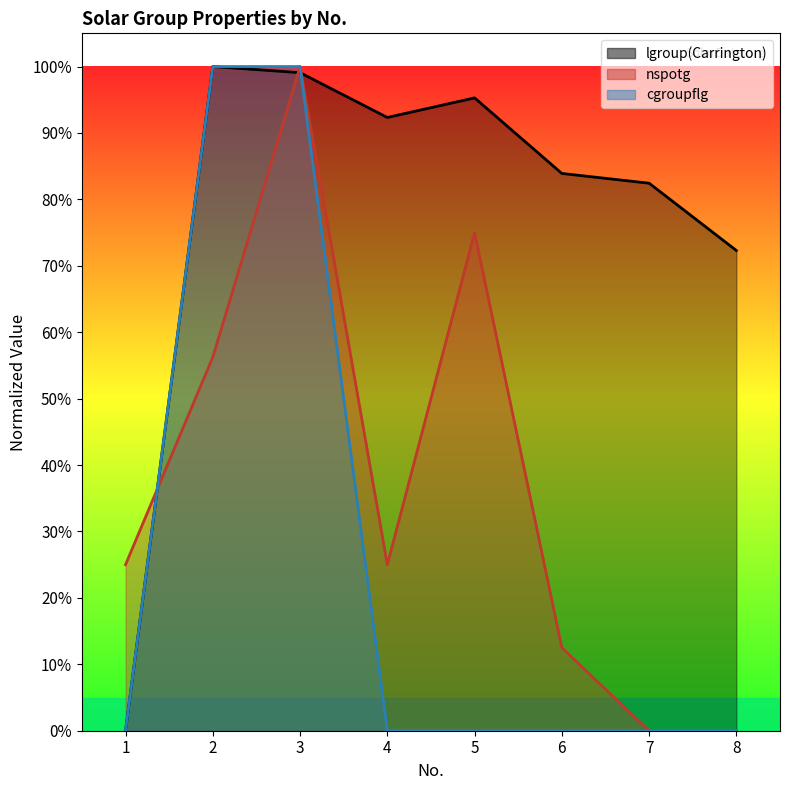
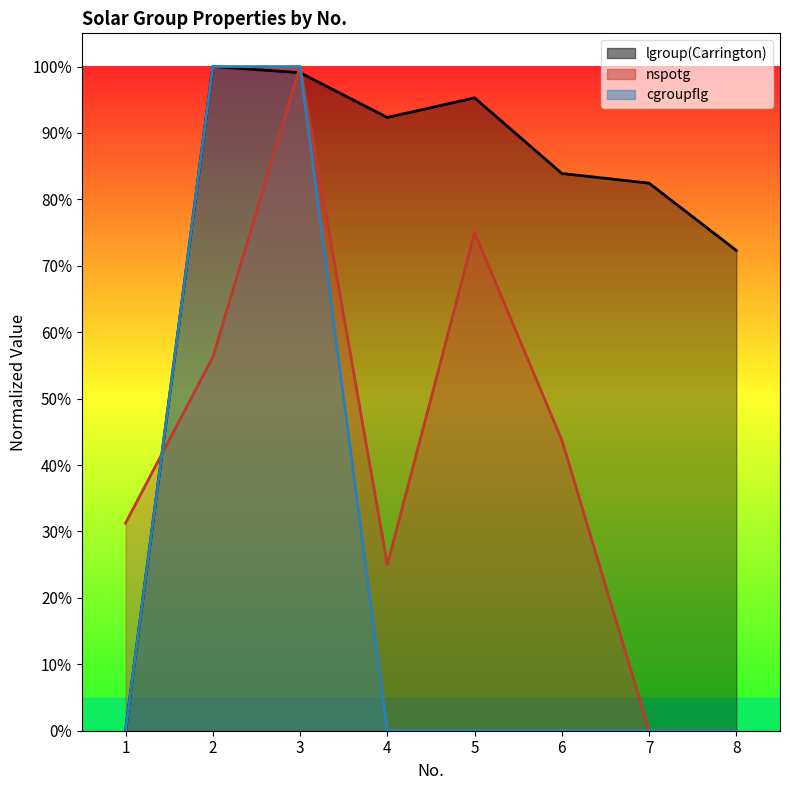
  {
    "lgroup(Carrington)": {
      "3": "99%",
      "4": "92%",
      "5": "95%",
      "6": "84%",
      "7": "82%",
      "8": "72%"
    },
    "nspotg": {
-     "1": "25%",
+     "1": "31%",
      "2": "56%",
      "4": "25%",
      "5": "75%",
-     "6": "13%"
+     "6": "44%"
    }
  }
